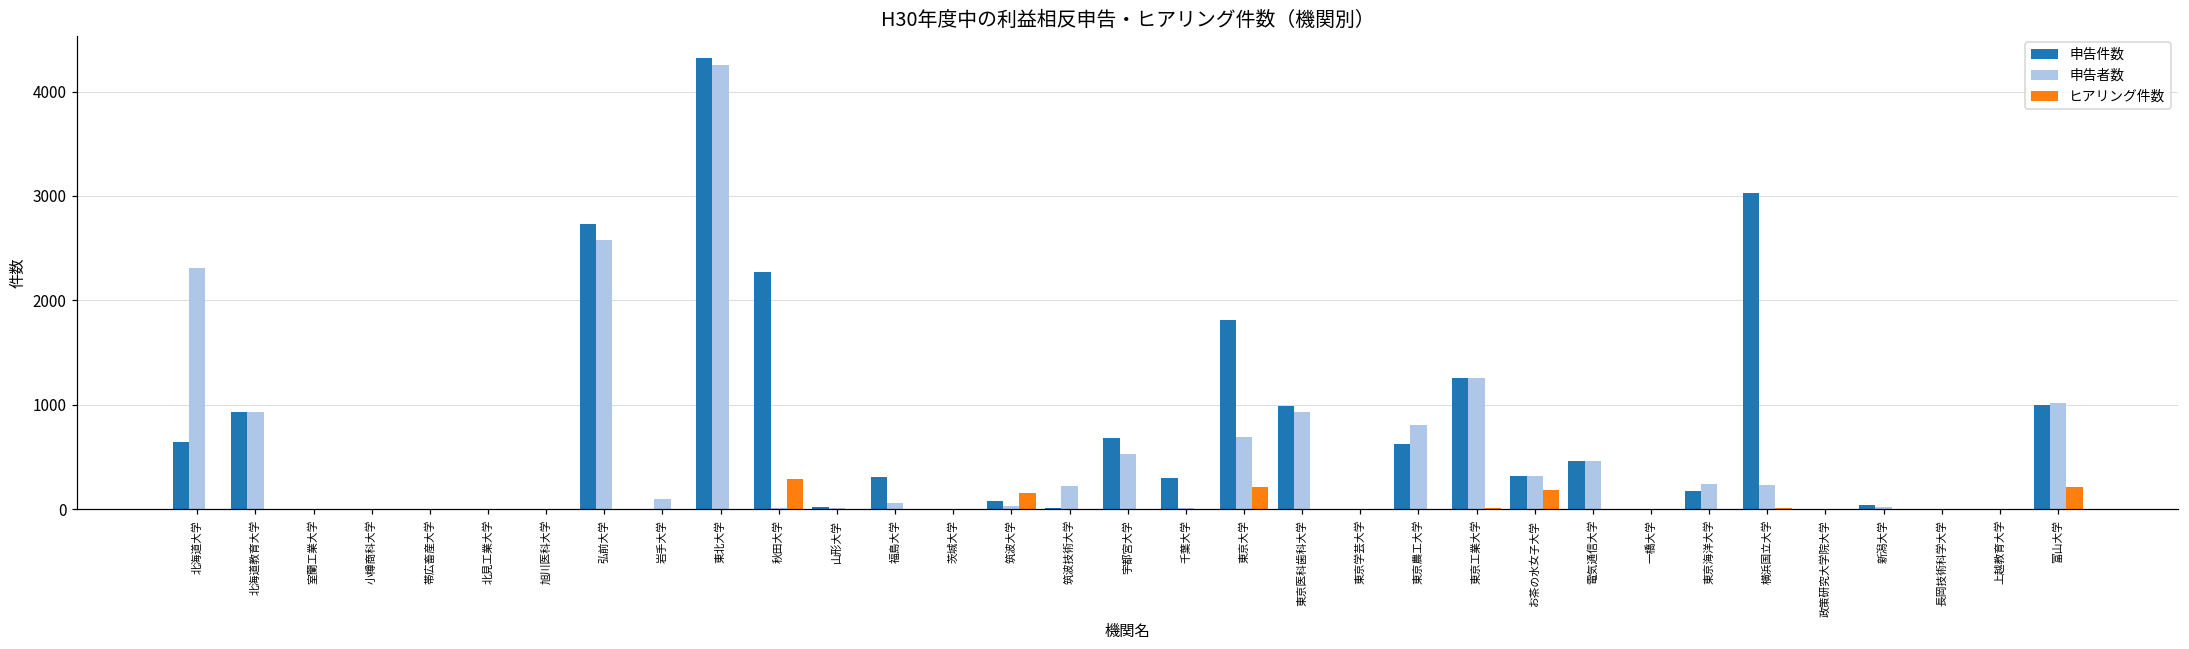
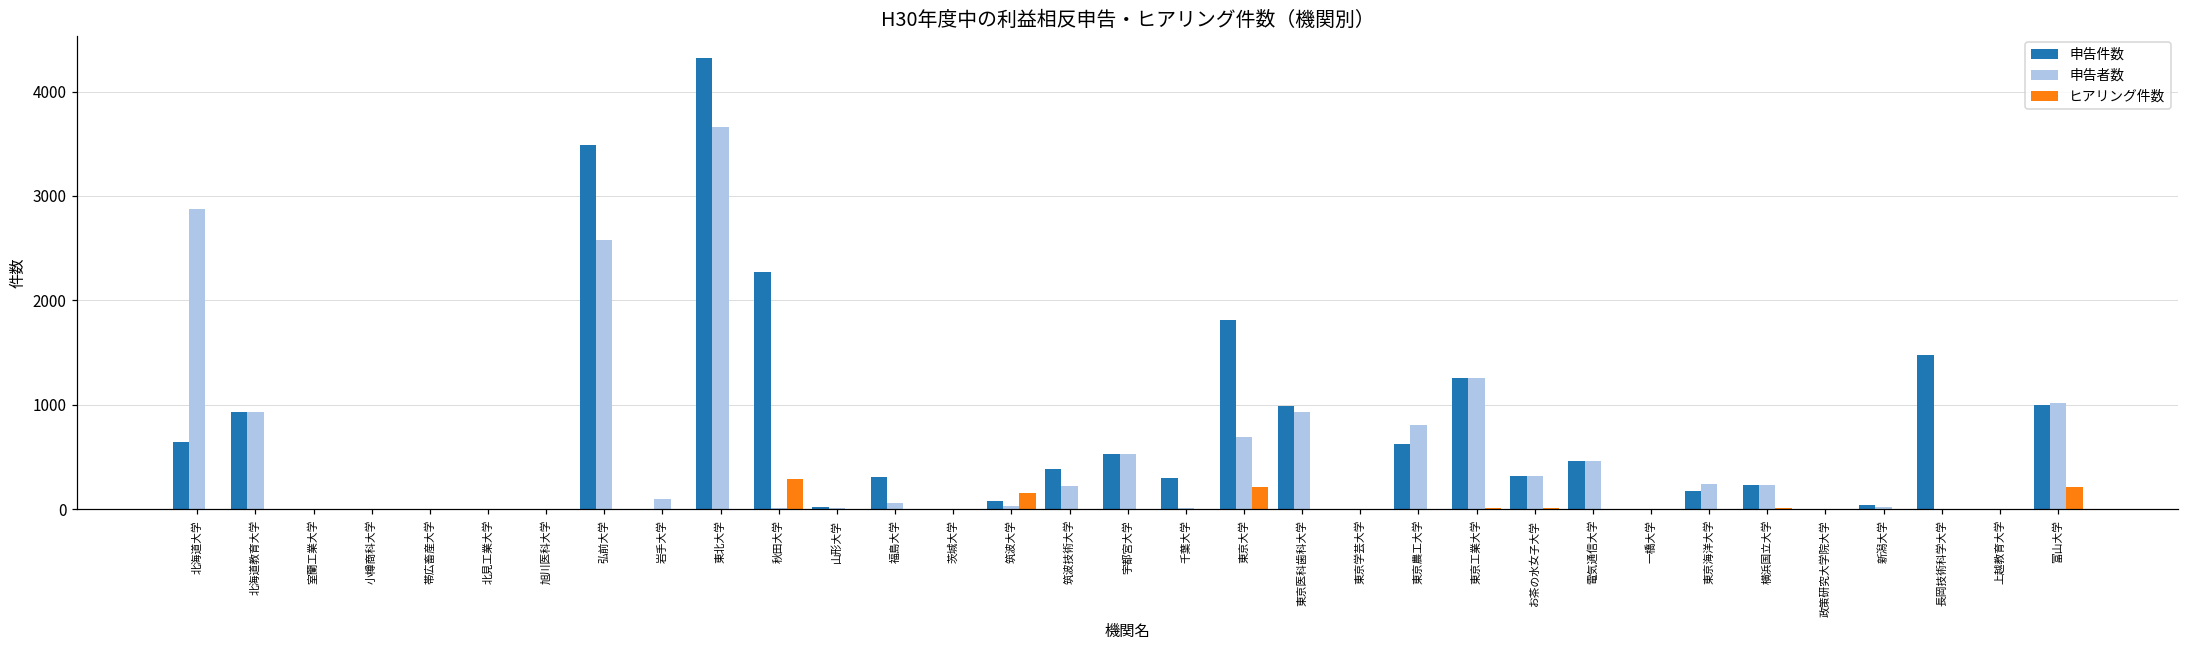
  {
    "申告件数": {
      "北海道大学": 600,
      "北海道教育大学": 900,
      "室蘭工業大学": 0,
      "小樽商科大学": 0,
      "帯広畜産大学": 0,
      "旭川医科大学": 0,
-     "弘前大学": 2700,
+     "弘前大学": 3500,
      "東北大学": 4300,
      "秋田大学": 2300,
      "福島大学": 300,
      "筑波大学": 100,
-     "筑波技術大学": 0,
-     "宇都宮大学": 700,
+     "筑波技術大学": 400,
+     "宇都宮大学": 500,
      "千葉大学": 300,
      "東京大学": 1800,
      "東京医科歯科大学": 1000,
      "東京農工大学": 600,
      "東京工業大学": 1300,
      "お茶の水女子大学": 300,
      "電気通信大学": 500,
      "一橋大学": 0,
      "東京海洋大学": 200,
-     "横浜国立大学": 3000,
+     "横浜国立大学": 200,
      "政策研究大学院大学": 0,
      "新潟大学": 0,
-     "長岡技術科学大学": 0,
+     "長岡技術科学大学": 1500,
      "上越教育大学": 0,
      "富山大学": 1000
    },
    "申告者数": {
-     "北海道大学": 2300,
+     "北海道大学": 2900,
      "北海道教育大学": 900,
      "室蘭工業大学": 0,
      "小樽商科大学": 0,
      "帯広畜産大学": 0,
      "旭川医科大学": 0,
      "弘前大学": 2600,
      "岩手大学": 100,
-     "東北大学": 4300,
+     "東北大学": 3700,
      "福島大学": 100,
      "筑波大学": 0,
      "筑波技術大学": 200,
      "宇都宮大学": 500,
      "東京大学": 700,
      "東京医科歯科大学": 900,
      "東京農工大学": 800,
      "東京工業大学": 1300,
      "お茶の水女子大学": 300,
      "電気通信大学": 500,
      "一橋大学": 0,
      "東京海洋大学": 200,
      "横浜国立大学": 200,
      "政策研究大学院大学": 0,
      "上越教育大学": 0,
      "富山大学": 1000
    },
    "ヒアリング件数": {
      "北海道教育大学": 0,
      "室蘭工業大学": 0,
      "小樽商科大学": 0,
      "帯広畜産大学": 0,
      "北見工業大学": 0,
      "旭川医科大学": 0,
      "弘前大学": 0,
      "岩手大学": 0,
      "東北大学": 0,
      "秋田大学": 300,
      "山形大学": 0,
      "福島大学": 0,
      "筑波大学": 200,
      "筑波技術大学": 0,
      "東京大学": 200,
      "東京学芸大学": 0,
-     "お茶の水女子大学": 200,
+     "お茶の水女子大学": 0,
      "電気通信大学": 0,
      "一橋大学": 0,
      "東京海洋大学": 0,
      "政策研究大学院大学": 0,
      "新潟大学": 0,
      "長岡技術科学大学": 0,
      "上越教育大学": 0,
      "富山大学": 200
    }
  }
